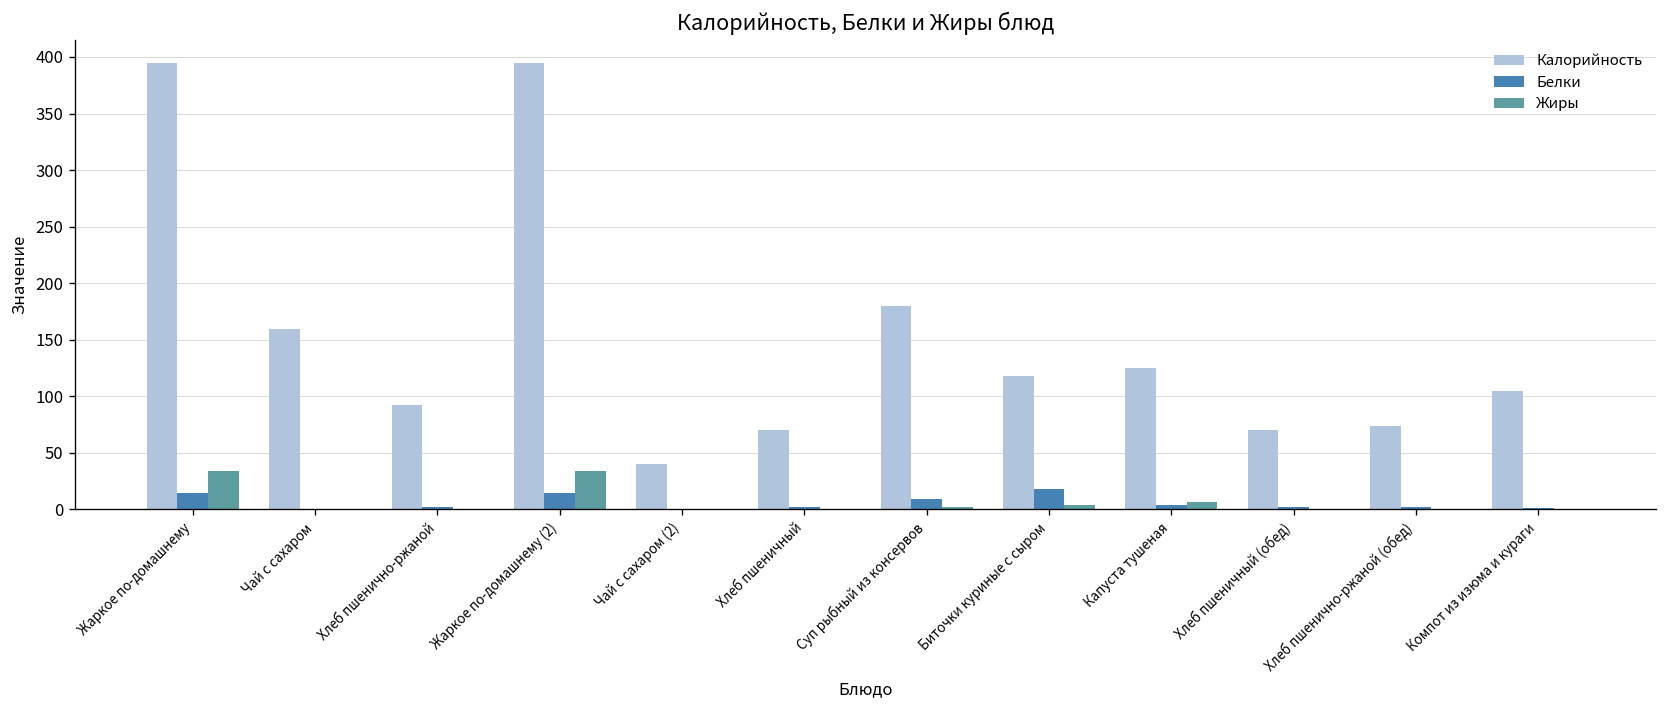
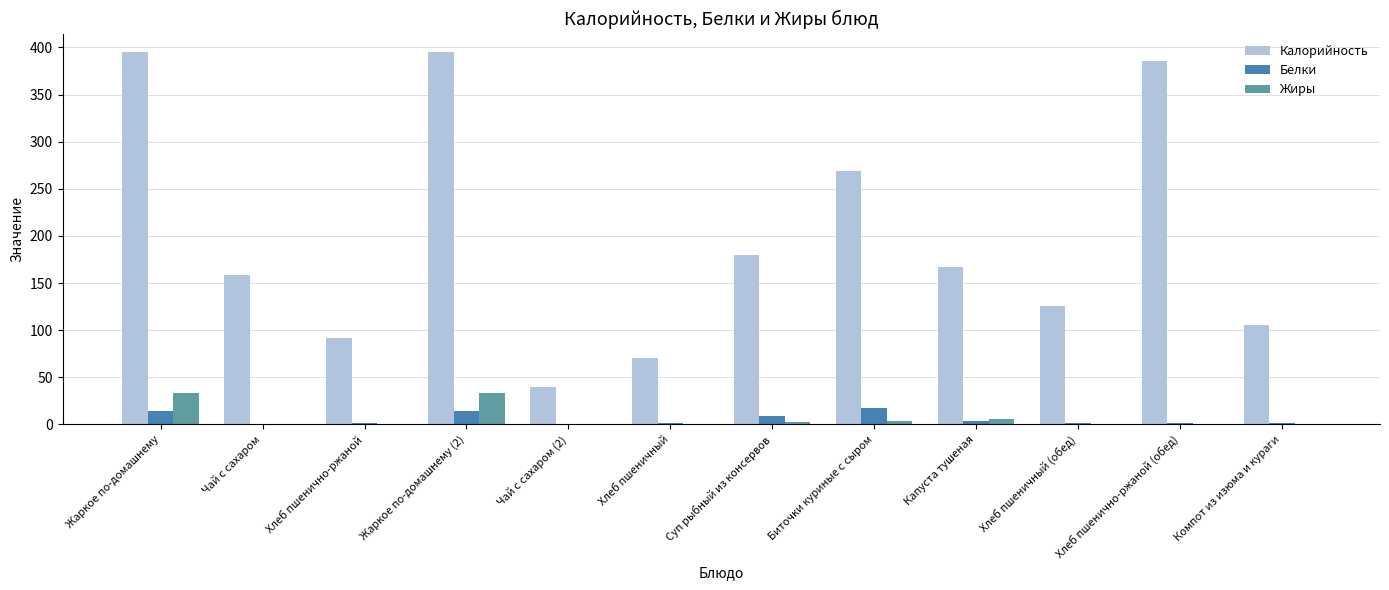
  {
    "Калорийность": {
      "Жаркое по-домашнему": 400,
      "Чай с сахаром": 160,
      "Хлеб пшенично-ржаной": 90,
      "Жаркое по-домашнему (2)": 400,
      "Чай с сахаром (2)": 40,
      "Хлеб пшеничный": 70,
      "Суп рыбный из консервов": 180,
-     "Биточки куриные с сыром": 120,
-     "Капуста тушеная": 130,
-     "Хлеб пшеничный (обед)": 70,
-     "Хлеб пшенично-ржаной (обед)": 70,
+     "Биточки куриные с сыром": 270,
+     "Капуста тушеная": 170,
+     "Хлеб пшеничный (обед)": 130,
+     "Хлеб пшенично-ржаной (обед)": 390,
      "Компот из изюма и кураги": 110
    }
  }
